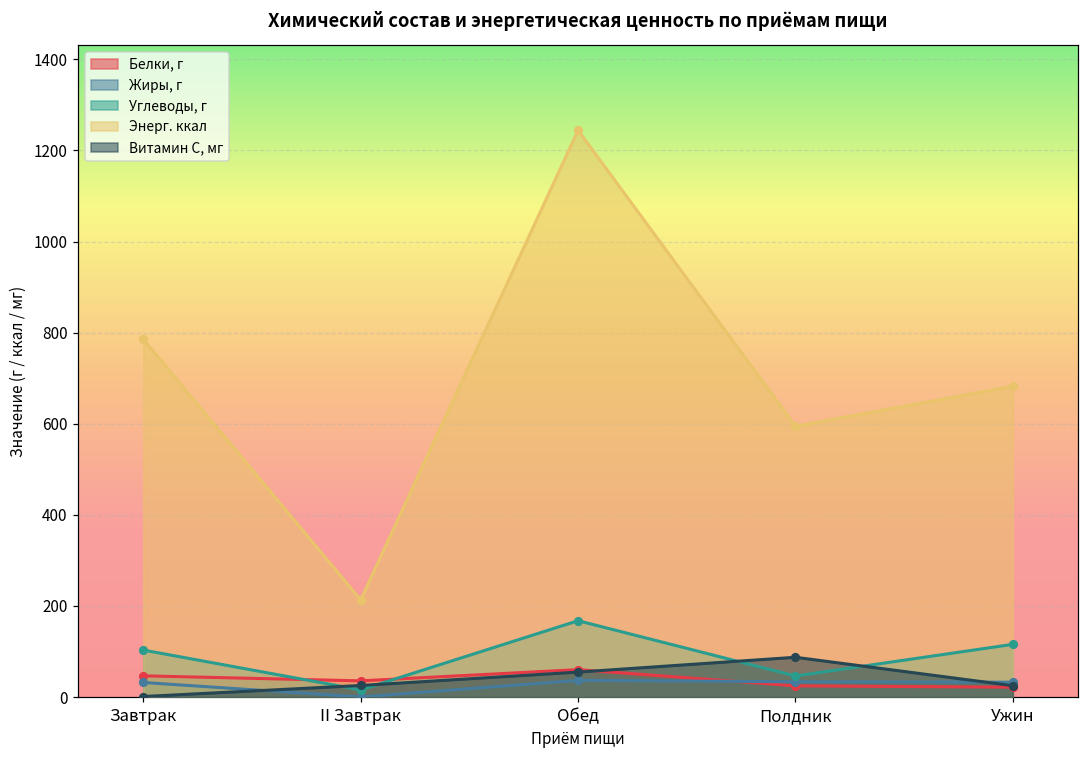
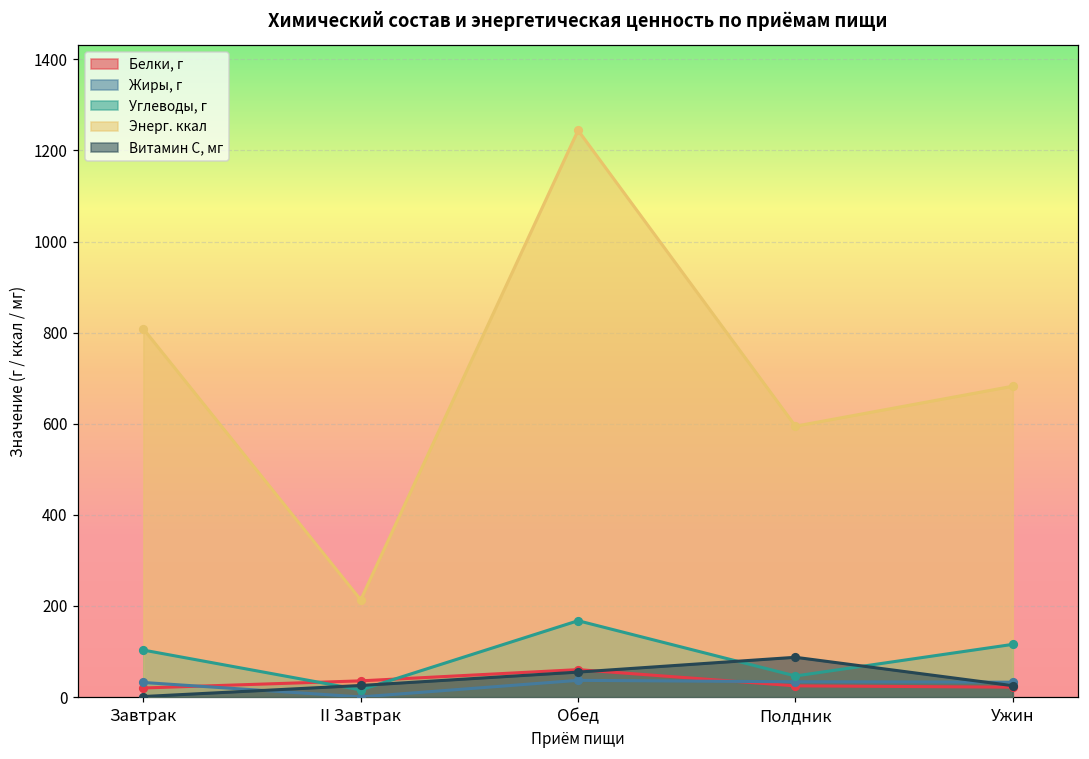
  {
    "Белки, г": {
-     "Завтрак": 50,
+     "Завтрак": 20,
      "II Завтрак": 40,
      "Полдник": 20
    },
    "Энерг. ккал": {
-     "Завтрак": 790,
+     "Завтрак": 810,
      "II Завтрак": 210,
      "Обед": 1240,
      "Полдник": 590,
      "Ужин": 680
    },
    "Витамин С, мг": {
      "Завтрак": 0,
      "II Завтрак": 30,
      "Полдник": 90
    }
  }
